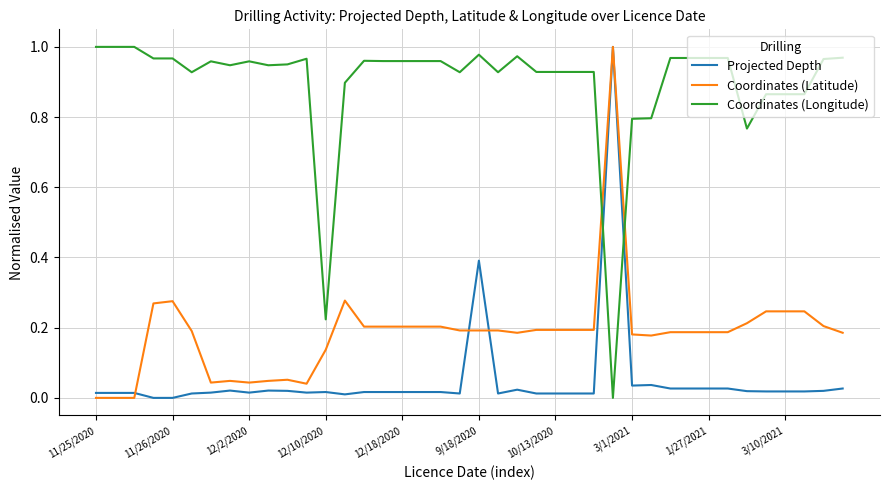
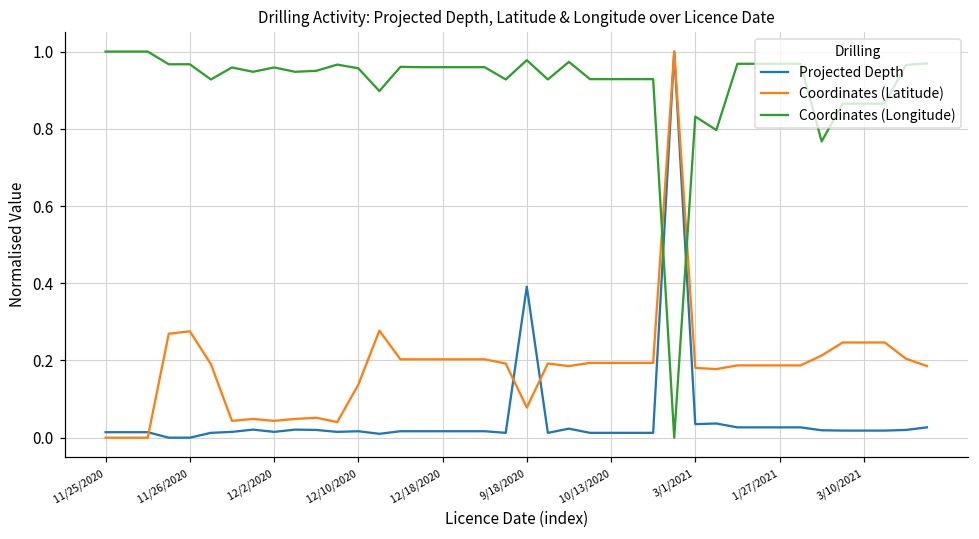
  {
    "Projected Depth": {
      "12/10/2020": 0.02,
      "9/18/2020": 0.39,
      "3/1/2021": 0.04
    },
    "Coordinates (Latitude)": {
      "12/10/2020": 0.14,
-     "9/18/2020": 0.19,
+     "9/18/2020": 0.08,
      "3/1/2021": 0.18
    },
    "Coordinates (Longitude)": {
-     "12/10/2020": 0.22,
+     "12/10/2020": 0.96,
      "9/18/2020": 0.98,
-     "3/1/2021": 0.80
+     "3/1/2021": 0.83
    }
  }
